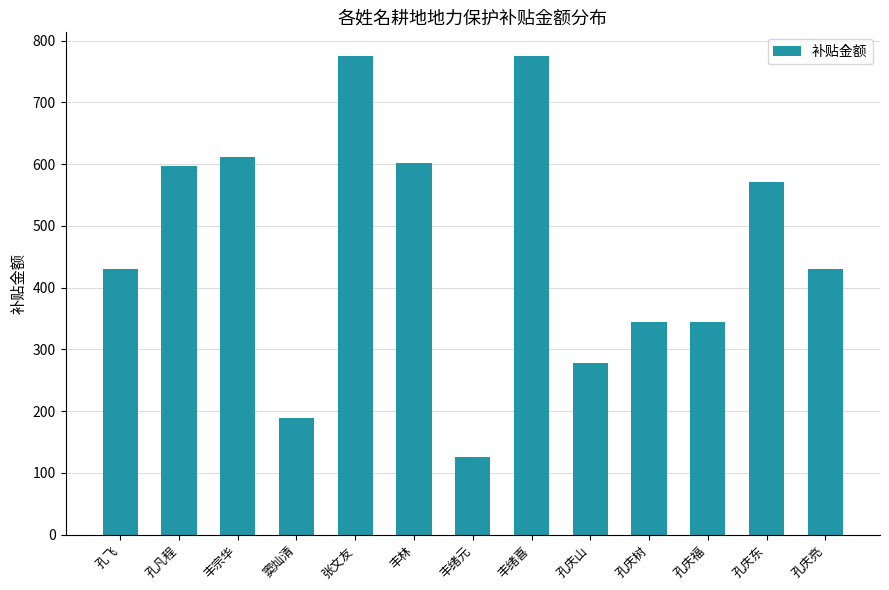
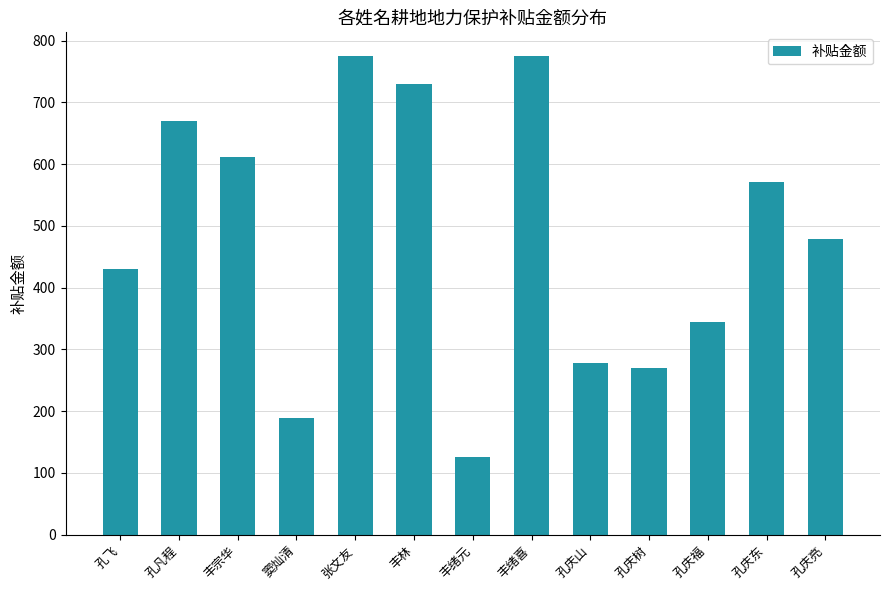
  {
    "孔飞": 430,
-   "孔凡程": 600,
+   "孔凡程": 670,
    "丰宗华": 610,
    "窦灿清": 190,
    "张文友": 770,
-   "丰林": 600,
+   "丰林": 730,
    "丰绪元": 130,
    "丰绪喜": 770,
    "孔庆山": 280,
-   "孔庆树": 340,
+   "孔庆树": 270,
    "孔庆福": 340,
    "孔庆东": 570,
-   "孔庆亮": 430
+   "孔庆亮": 480
  }
